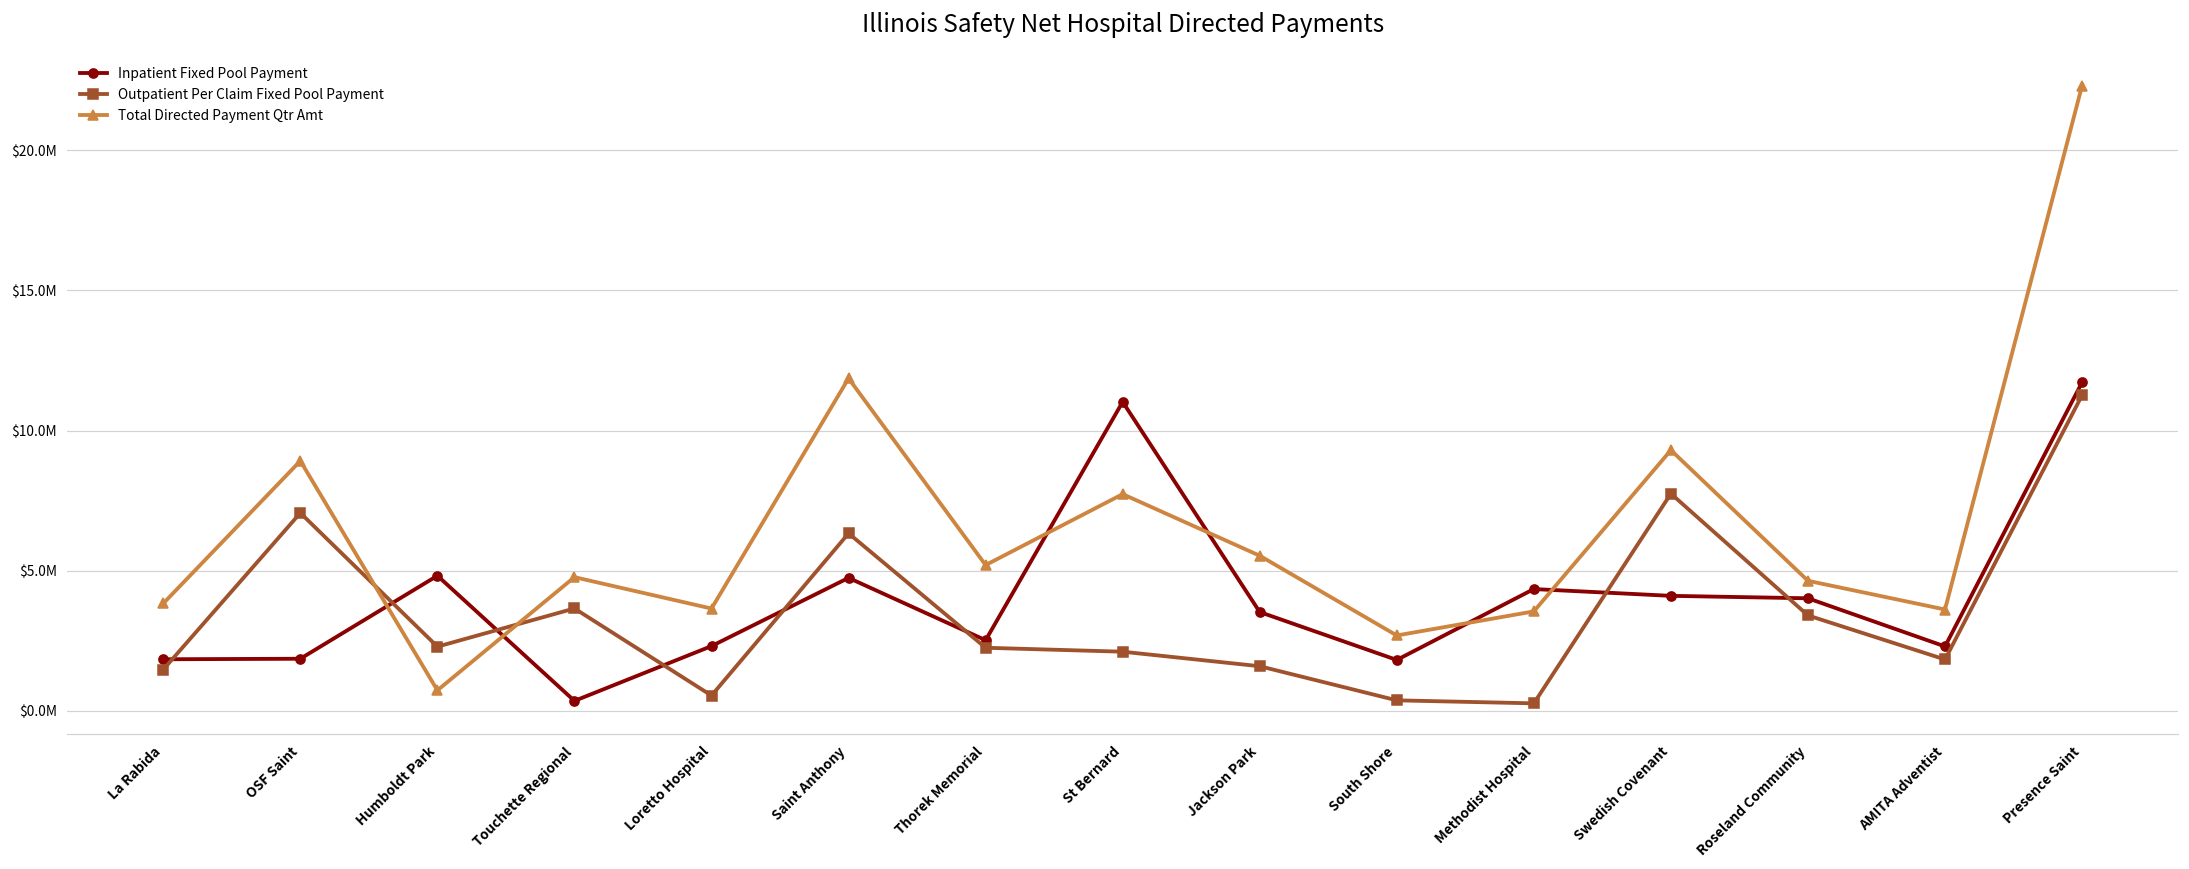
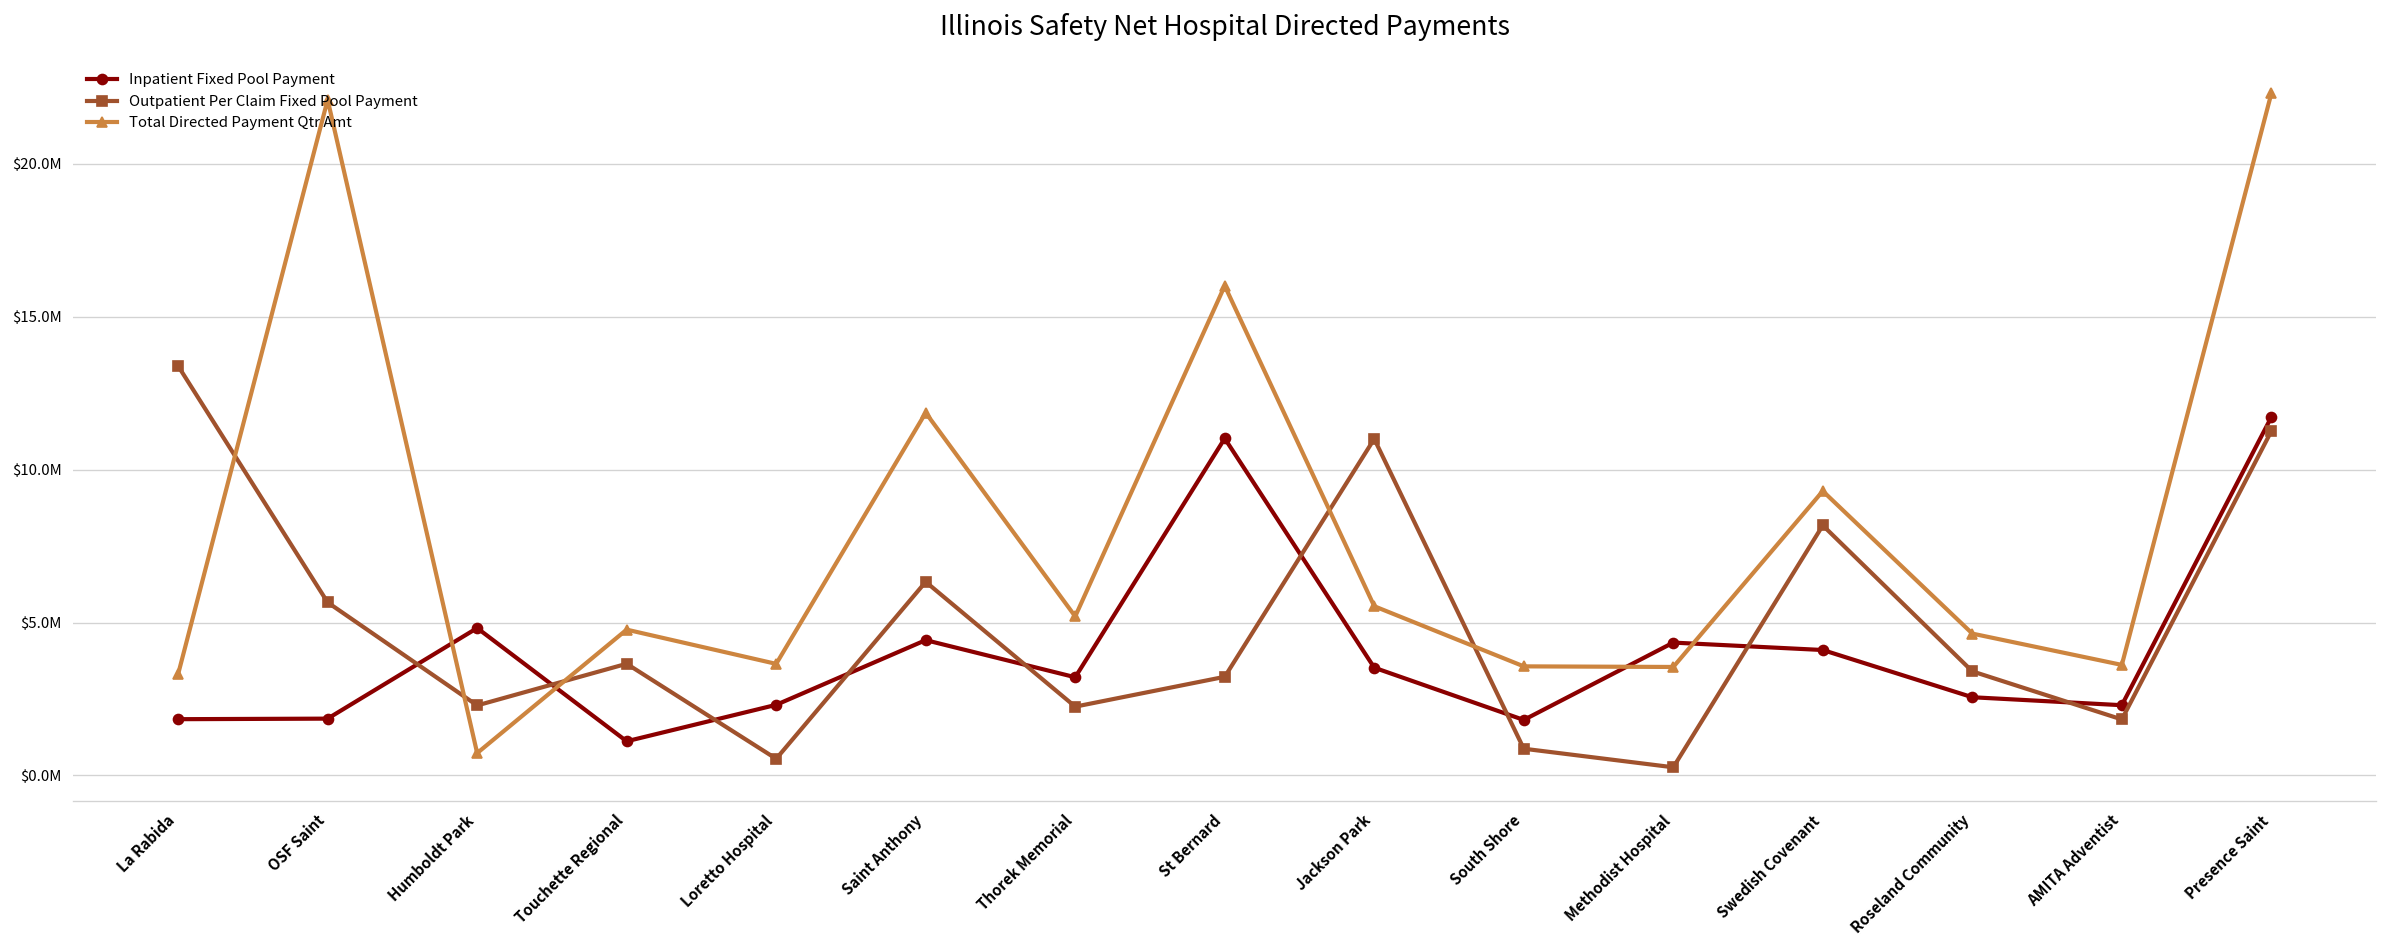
  {
    "Inpatient Fixed Pool Payment": {
      "La Rabida": "$1800000",
      "OSF Saint": "$1900000",
      "Humboldt Park": "$4800000",
-     "Touchette Regional": "$400000",
+     "Touchette Regional": "$1100000",
      "Loretto Hospital": "$2300000",
-     "Saint Anthony": "$4700000",
-     "Thorek Memorial": "$2500000",
+     "Saint Anthony": "$4400000",
+     "Thorek Memorial": "$3200000",
      "St Bernard": "$11000000",
      "Jackson Park": "$3500000",
      "South Shore": "$1800000",
      "Methodist Hospital": "$4300000",
      "Swedish Covenant": "$4100000",
-     "Roseland Community": "$4000000",
+     "Roseland Community": "$2600000",
      "AMITA Adventist": "$2300000",
      "Presence Saint": "$11700000"
    },
    "Outpatient Per Claim Fixed Pool Payment": {
-     "La Rabida": "$1500000",
-     "OSF Saint": "$7100000",
+     "La Rabida": "$13400000",
+     "OSF Saint": "$5700000",
      "Humboldt Park": "$2300000",
      "Touchette Regional": "$3700000",
      "Loretto Hospital": "$500000",
      "Saint Anthony": "$6300000",
      "Thorek Memorial": "$2200000",
-     "St Bernard": "$2100000",
-     "Jackson Park": "$1600000",
-     "South Shore": "$400000",
+     "St Bernard": "$3200000",
+     "Jackson Park": "$11000000",
+     "South Shore": "$900000",
      "Methodist Hospital": "$300000",
-     "Swedish Covenant": "$7700000",
+     "Swedish Covenant": "$8200000",
      "Roseland Community": "$3400000",
      "AMITA Adventist": "$1800000",
      "Presence Saint": "$11300000"
    },
    "Total Directed Payment Qtr Amt": {
-     "La Rabida": "$3800000",
-     "OSF Saint": "$8900000",
+     "La Rabida": "$3300000",
+     "OSF Saint": "$22100000",
      "Humboldt Park": "$700000",
      "Touchette Regional": "$4800000",
      "Loretto Hospital": "$3600000",
      "Saint Anthony": "$11900000",
      "Thorek Memorial": "$5200000",
-     "St Bernard": "$7700000",
+     "St Bernard": "$16000000",
      "Jackson Park": "$5500000",
-     "South Shore": "$2700000",
+     "South Shore": "$3600000",
      "Methodist Hospital": "$3500000",
      "Swedish Covenant": "$9300000",
      "Roseland Community": "$4600000",
      "AMITA Adventist": "$3600000",
      "Presence Saint": "$22300000"
    }
  }
